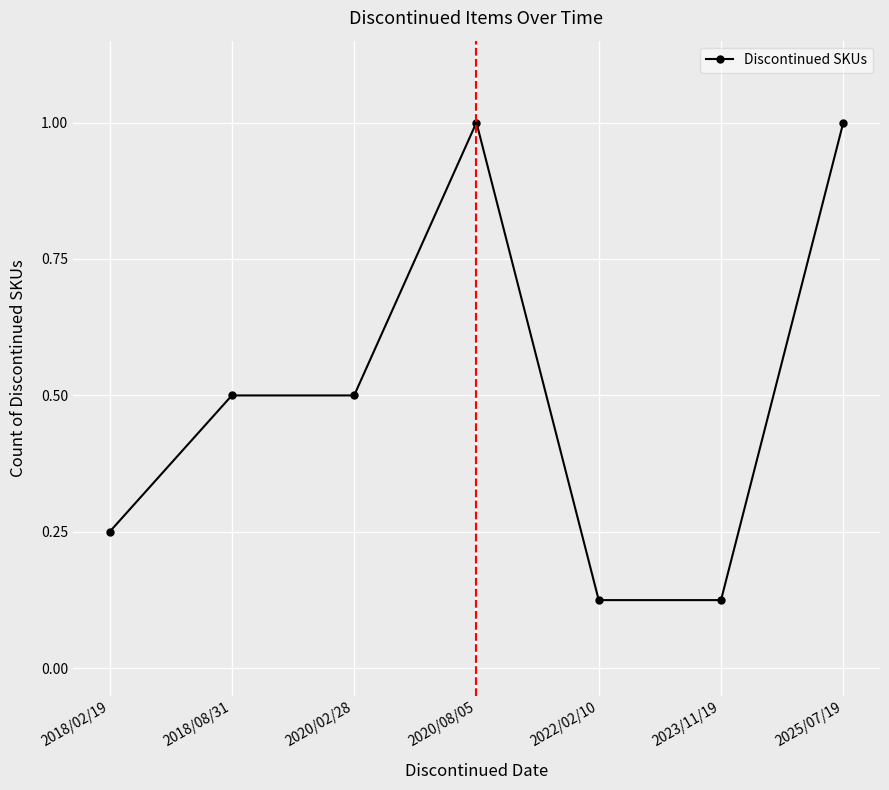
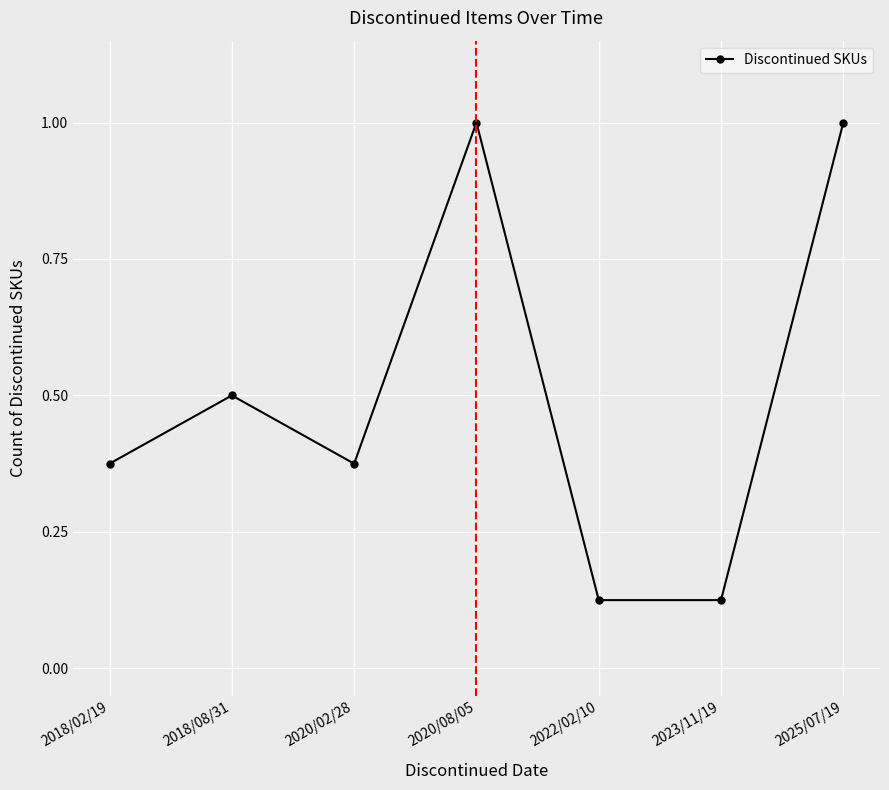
  {
-   "2018/02/19": 0.25,
+   "2018/02/19": 0.38,
    "2018/08/31": 0.50,
-   "2020/02/28": 0.50,
+   "2020/02/28": 0.38,
    "2020/08/05": 1.00,
    "2022/02/10": 0.13,
    "2023/11/19": 0.13,
    "2025/07/19": 1.00
  }
